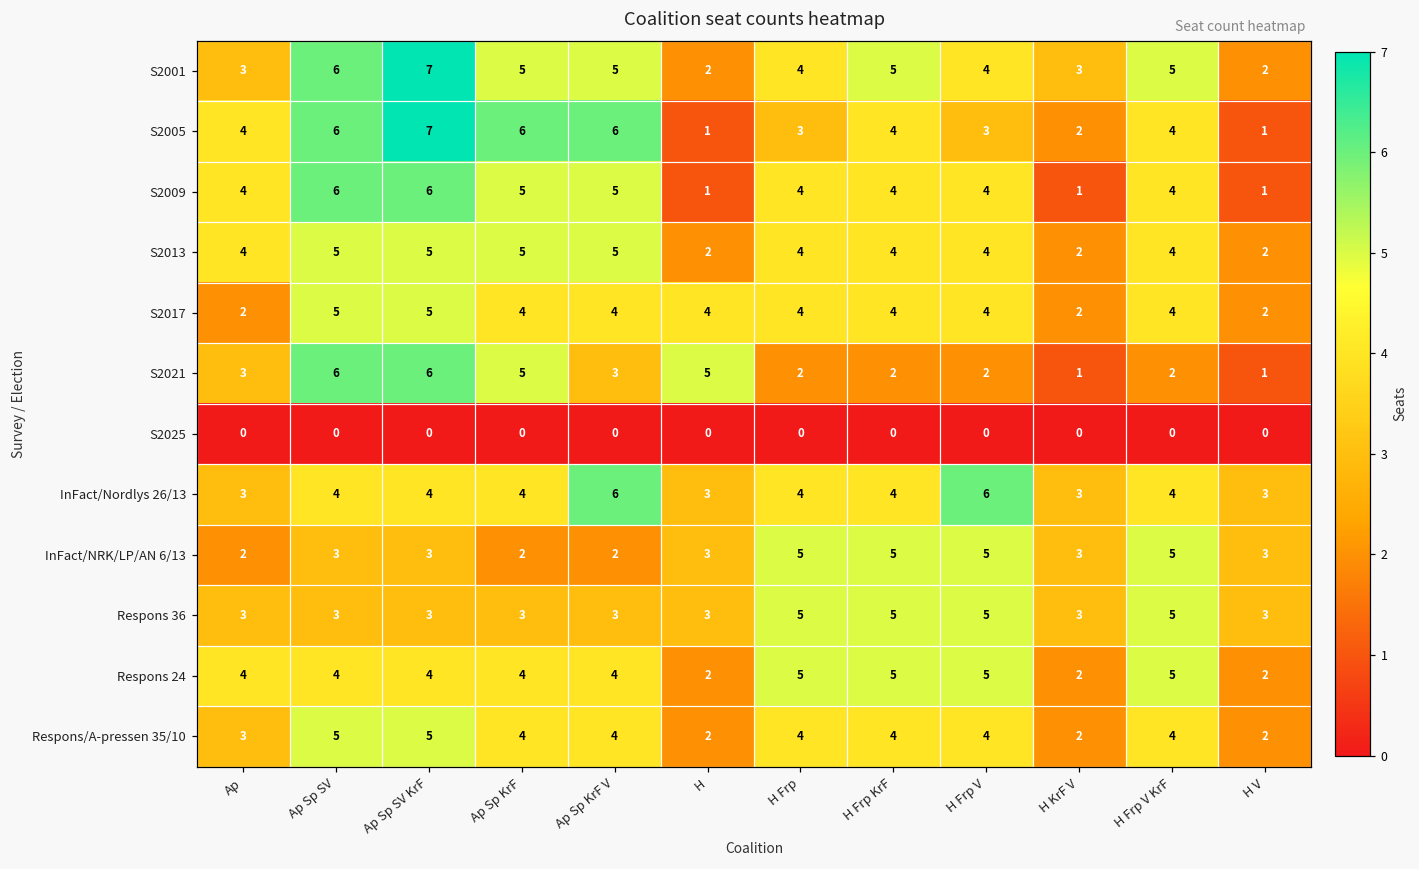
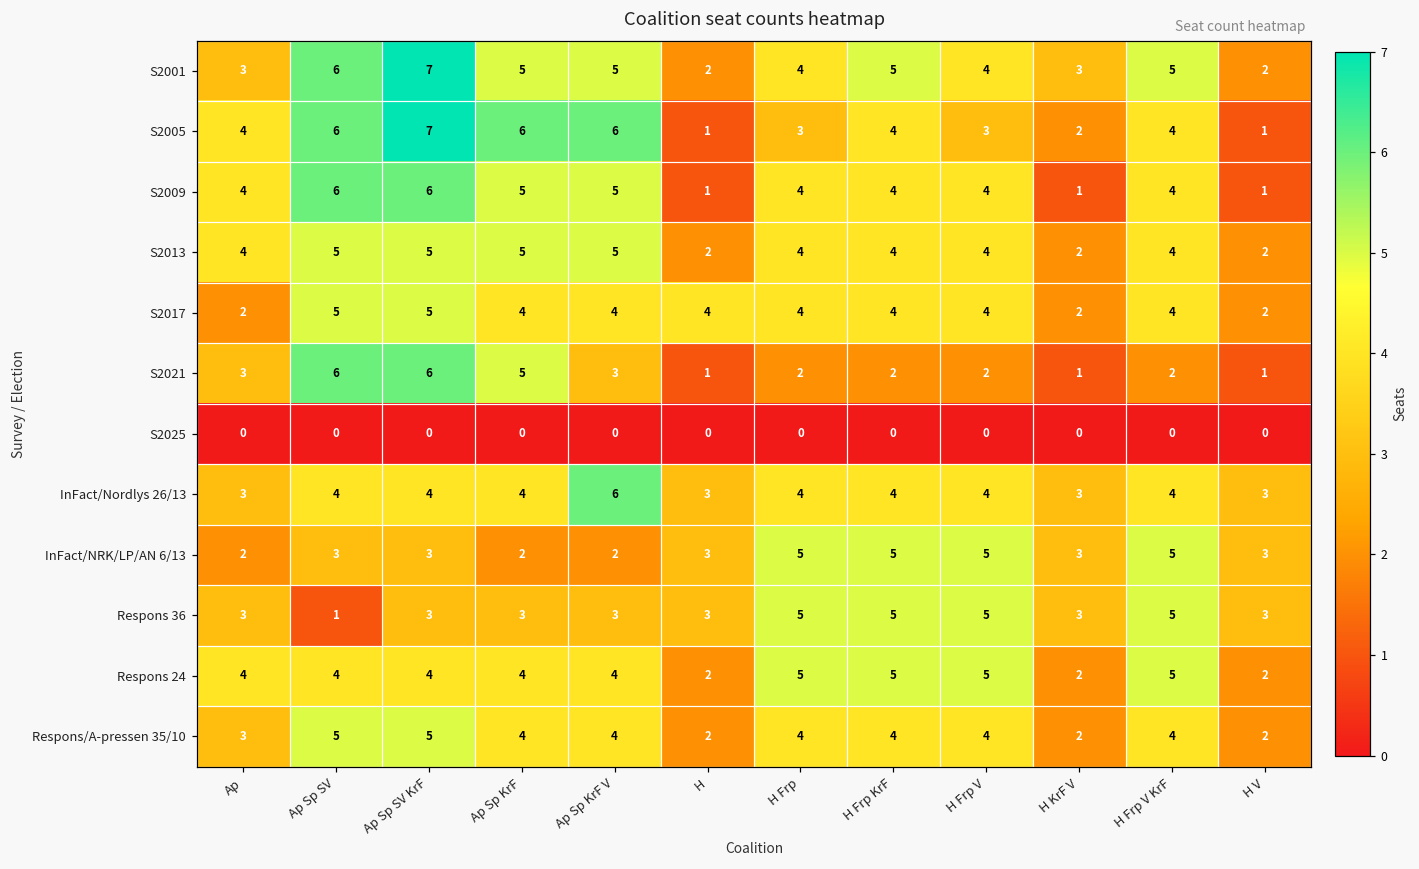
  {
    "S2001": {
      "Ap": 3,
      "Ap Sp SV": 6,
      "Ap Sp SV KrF": 7,
      "Ap Sp KrF": 5,
      "Ap Sp KrF V": 5,
      "H": 2,
      "H Frp": 4,
      "H Frp KrF": 5,
      "H Frp V": 4,
      "H KrF V": 3,
      "H Frp V KrF": 5,
      "H V": 2
    },
    "S2005": {
      "Ap": 4,
      "Ap Sp SV": 6,
      "Ap Sp SV KrF": 7,
      "Ap Sp KrF": 6,
      "Ap Sp KrF V": 6,
      "H": 1,
      "H Frp": 3,
      "H Frp KrF": 4,
      "H Frp V": 3,
      "H KrF V": 2,
      "H Frp V KrF": 4,
      "H V": 1
    },
    "S2009": {
      "Ap": 4,
      "Ap Sp SV": 6,
      "Ap Sp SV KrF": 6,
      "Ap Sp KrF": 5,
      "Ap Sp KrF V": 5,
      "H": 1,
      "H Frp": 4,
      "H Frp KrF": 4,
      "H Frp V": 4,
      "H KrF V": 1,
      "H Frp V KrF": 4,
      "H V": 1
    },
    "S2013": {
      "Ap": 4,
      "Ap Sp SV": 5,
      "Ap Sp SV KrF": 5,
      "Ap Sp KrF": 5,
      "Ap Sp KrF V": 5,
      "H": 2,
      "H Frp": 4,
      "H Frp KrF": 4,
      "H Frp V": 4,
      "H KrF V": 2,
      "H Frp V KrF": 4,
      "H V": 2
    },
    "S2017": {
      "Ap": 2,
      "Ap Sp SV": 5,
      "Ap Sp SV KrF": 5,
      "Ap Sp KrF": 4,
      "Ap Sp KrF V": 4,
      "H": 4,
      "H Frp": 4,
      "H Frp KrF": 4,
      "H Frp V": 4,
      "H KrF V": 2,
      "H Frp V KrF": 4,
      "H V": 2
    },
    "S2021": {
      "Ap": 3,
      "Ap Sp SV": 6,
      "Ap Sp SV KrF": 6,
      "Ap Sp KrF": 5,
      "Ap Sp KrF V": 3,
-     "H": 5,
+     "H": 1,
      "H Frp": 2,
      "H Frp KrF": 2,
      "H Frp V": 2,
      "H KrF V": 1,
      "H Frp V KrF": 2,
      "H V": 1
    },
    "S2025": {
      "Ap": 0,
      "Ap Sp SV": 0,
      "Ap Sp SV KrF": 0,
      "Ap Sp KrF": 0,
      "Ap Sp KrF V": 0,
      "H": 0,
      "H Frp": 0,
      "H Frp KrF": 0,
      "H Frp V": 0,
      "H KrF V": 0,
      "H Frp V KrF": 0,
      "H V": 0
    },
    "InFact/Nordlys 26/13": {
      "Ap": 3,
      "Ap Sp SV": 4,
      "Ap Sp SV KrF": 4,
      "Ap Sp KrF": 4,
      "Ap Sp KrF V": 6,
      "H": 3,
      "H Frp": 4,
      "H Frp KrF": 4,
-     "H Frp V": 6,
+     "H Frp V": 4,
      "H KrF V": 3,
      "H Frp V KrF": 4,
      "H V": 3
    },
    "InFact/NRK/LP/AN 6/13": {
      "Ap": 2,
      "Ap Sp SV": 3,
      "Ap Sp SV KrF": 3,
      "Ap Sp KrF": 2,
      "Ap Sp KrF V": 2,
      "H": 3,
      "H Frp": 5,
      "H Frp KrF": 5,
      "H Frp V": 5,
      "H KrF V": 3,
      "H Frp V KrF": 5,
      "H V": 3
    },
    "Respons 36": {
      "Ap": 3,
-     "Ap Sp SV": 3,
+     "Ap Sp SV": 1,
      "Ap Sp SV KrF": 3,
      "Ap Sp KrF": 3,
      "Ap Sp KrF V": 3,
      "H": 3,
      "H Frp": 5,
      "H Frp KrF": 5,
      "H Frp V": 5,
      "H KrF V": 3,
      "H Frp V KrF": 5,
      "H V": 3
    },
    "Respons 24": {
      "Ap": 4,
      "Ap Sp SV": 4,
      "Ap Sp SV KrF": 4,
      "Ap Sp KrF": 4,
      "Ap Sp KrF V": 4,
      "H": 2,
      "H Frp": 5,
      "H Frp KrF": 5,
      "H Frp V": 5,
      "H KrF V": 2,
      "H Frp V KrF": 5,
      "H V": 2
    },
    "Respons/A-pressen 35/10": {
      "Ap": 3,
      "Ap Sp SV": 5,
      "Ap Sp SV KrF": 5,
      "Ap Sp KrF": 4,
      "Ap Sp KrF V": 4,
      "H": 2,
      "H Frp": 4,
      "H Frp KrF": 4,
      "H Frp V": 4,
      "H KrF V": 2,
      "H Frp V KrF": 4,
      "H V": 2
    }
  }
